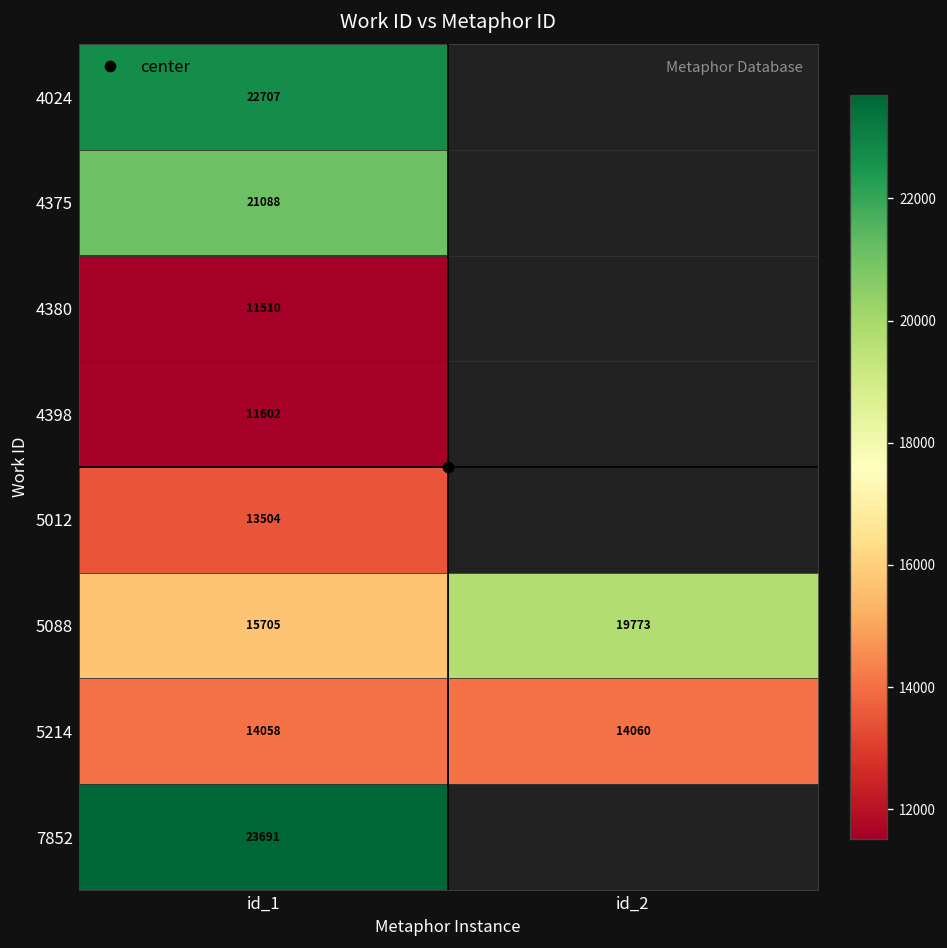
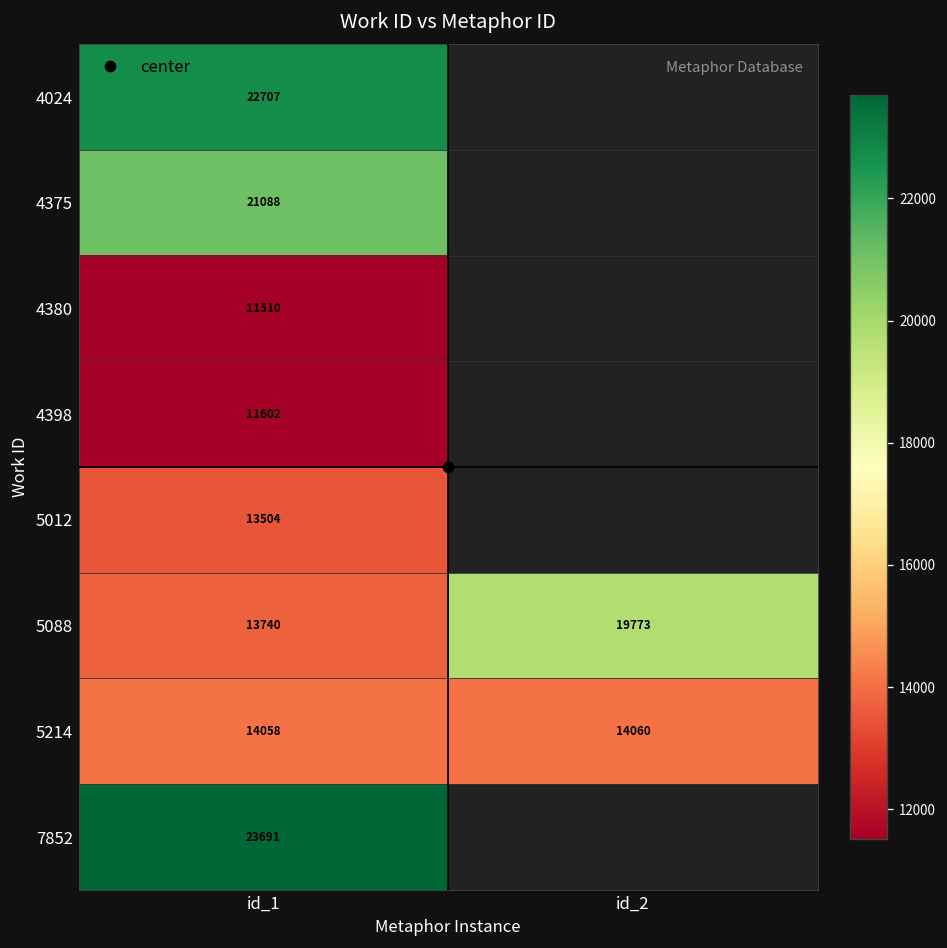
  {
    "4024": {
      "id_1": 22707
    },
    "4375": {
      "id_1": 21088
    },
    "4380": {
      "id_1": 11510
    },
    "4398": {
      "id_1": 11602
    },
    "5012": {
      "id_1": 13504
    },
    "5088": {
-     "id_1": 15705,
+     "id_1": 13740,
      "id_2": 19773
    },
    "5214": {
      "id_1": 14058,
      "id_2": 14060
    },
    "7852": {
      "id_1": 23691
    }
  }
